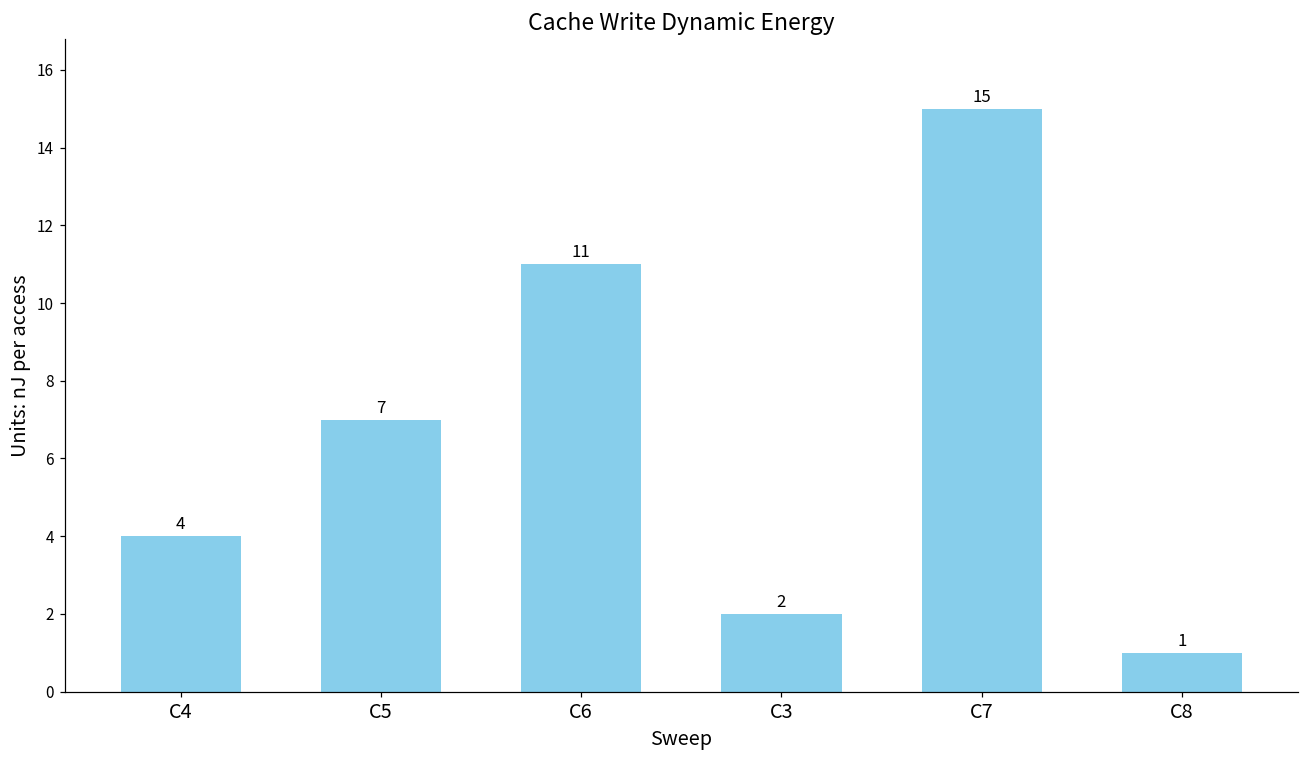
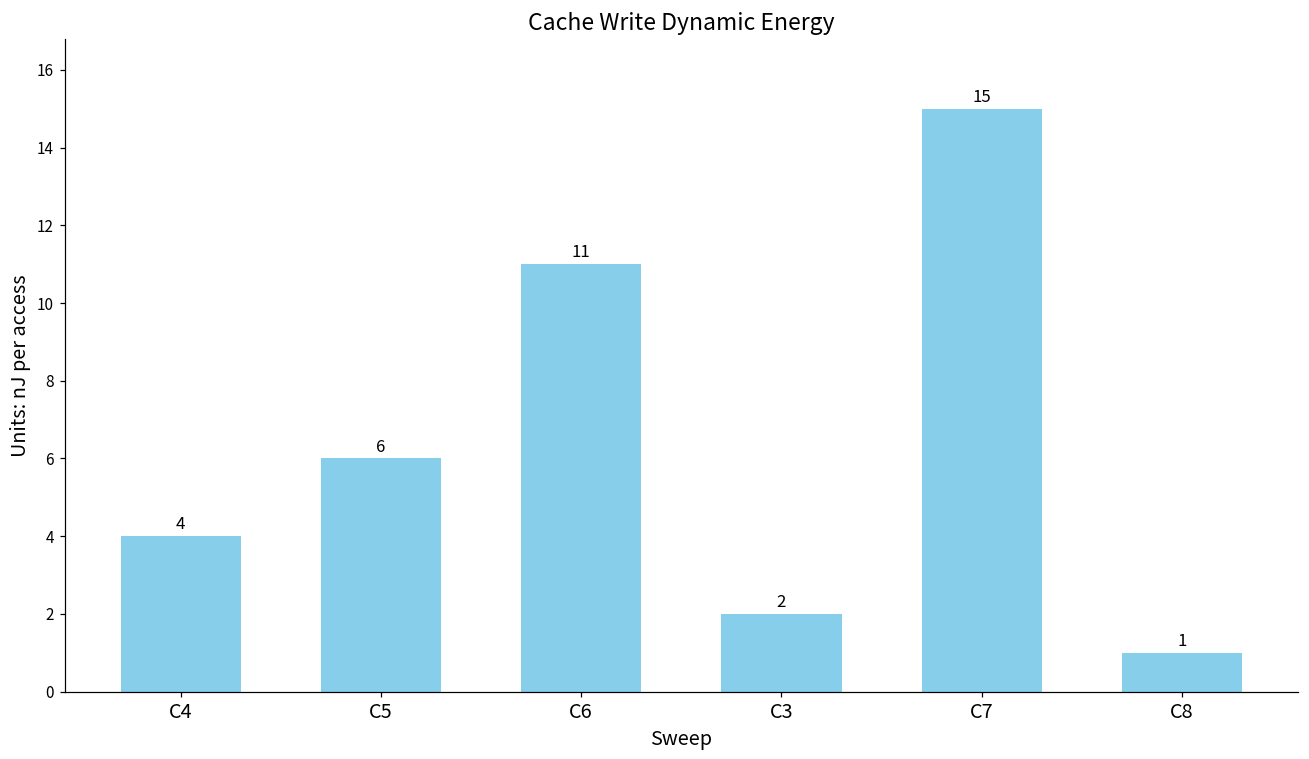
  {
    "C4": 4,
-   "C5": 7,
+   "C5": 6,
    "C6": 11,
    "C3": 2,
    "C7": 15,
    "C8": 1
  }
